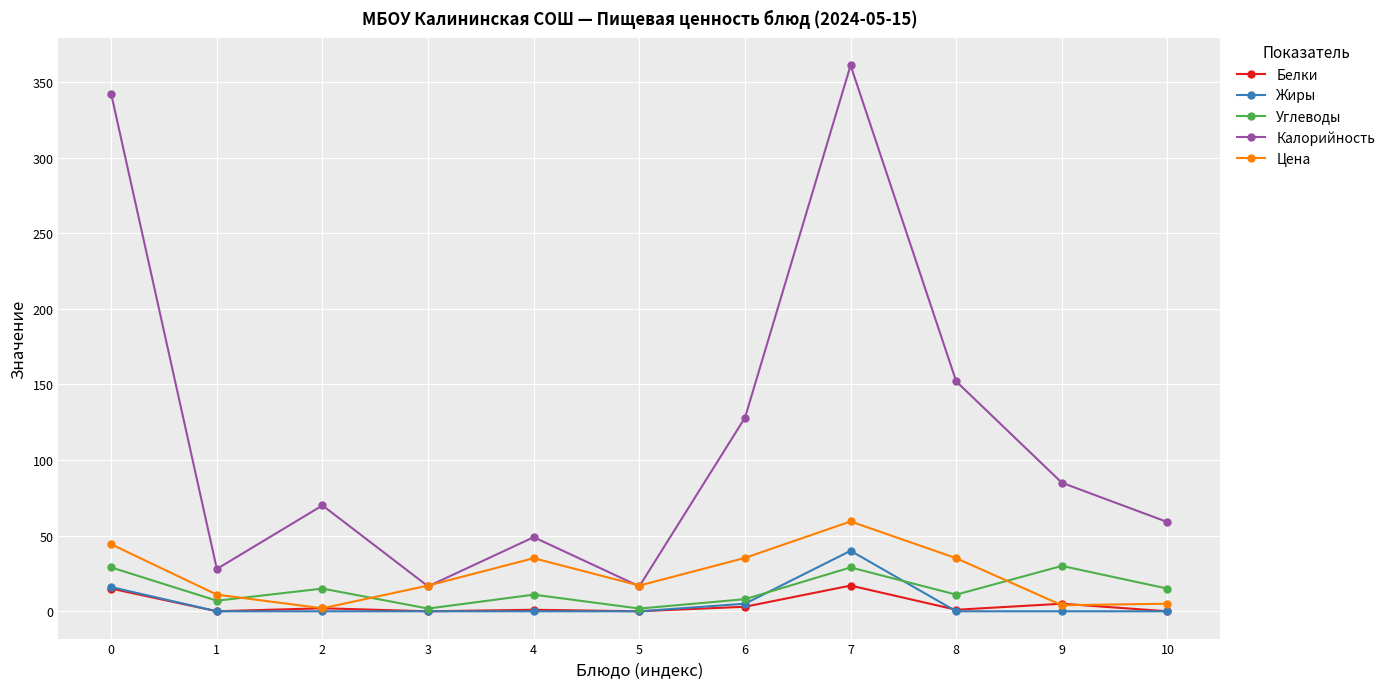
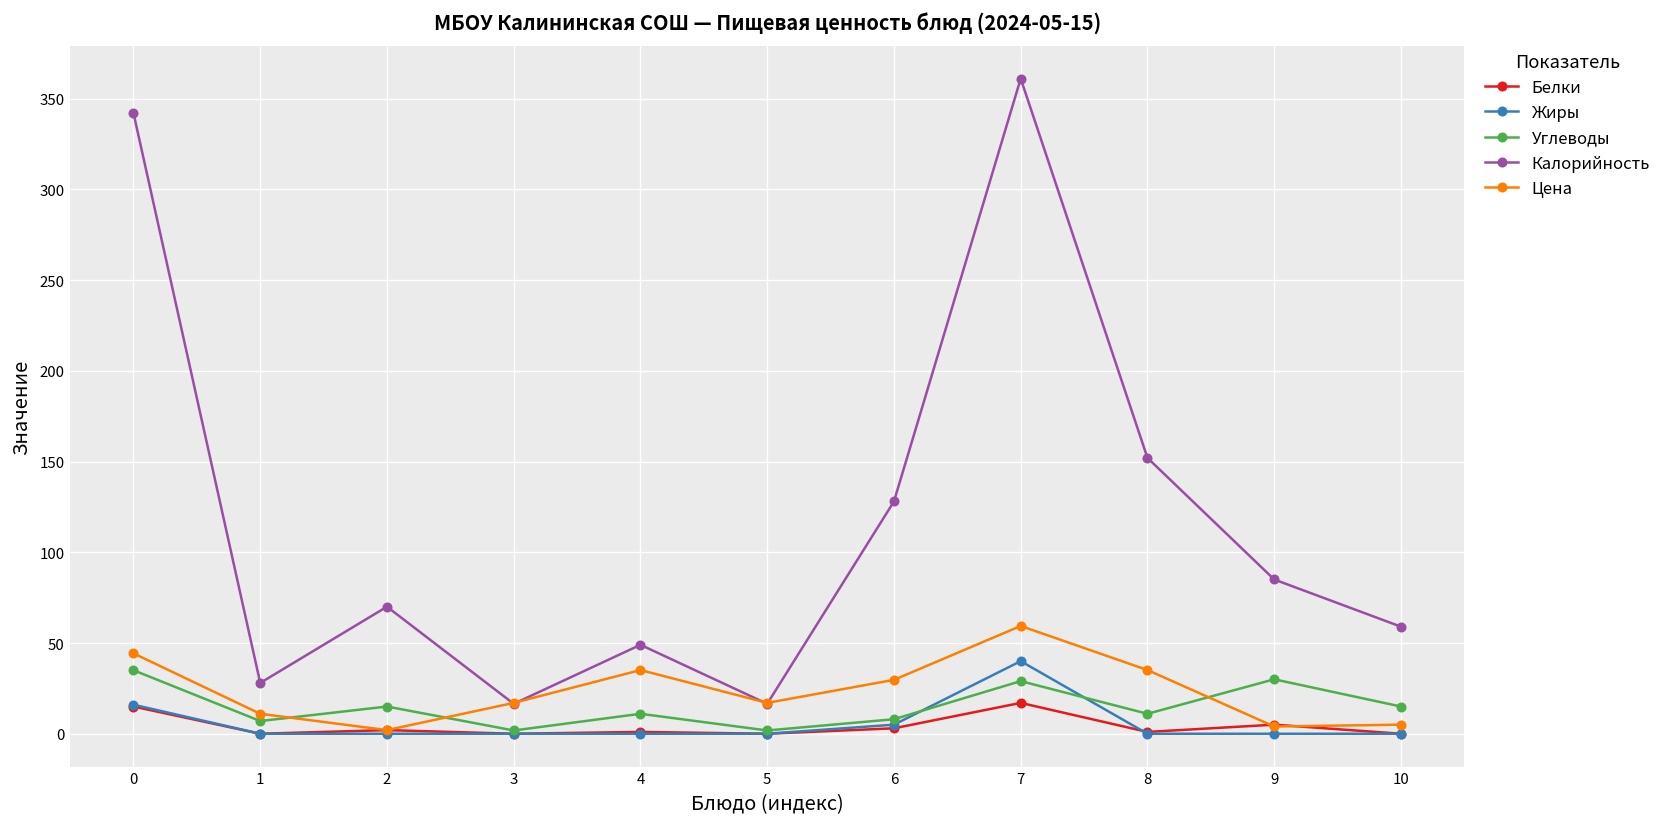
  {
    "Белки": {
      "6": 3,
      "7": 17
    },
    "Жиры": {
      "2": 0,
      "6": 5,
      "7": 40,
      "9": 0
    },
    "Углеводы": {
-     "0": 29,
+     "0": 35,
      "1": 7,
      "2": 15,
      "3": 2,
      "4": 11,
      "5": 2,
      "6": 8,
      "7": 29,
      "8": 11,
      "9": 30,
      "10": 15
    },
    "Калорийность": {
      "0": 342,
      "1": 28,
      "2": 70,
      "4": 49,
      "6": 128,
      "7": 361,
      "8": 152,
      "9": 85,
      "10": 59
    },
    "Цена": {
      "0": 44,
      "1": 11,
      "4": 35,
-     "6": 35,
+     "6": 30,
      "7": 59,
      "8": 35,
      "10": 5
    }
  }
